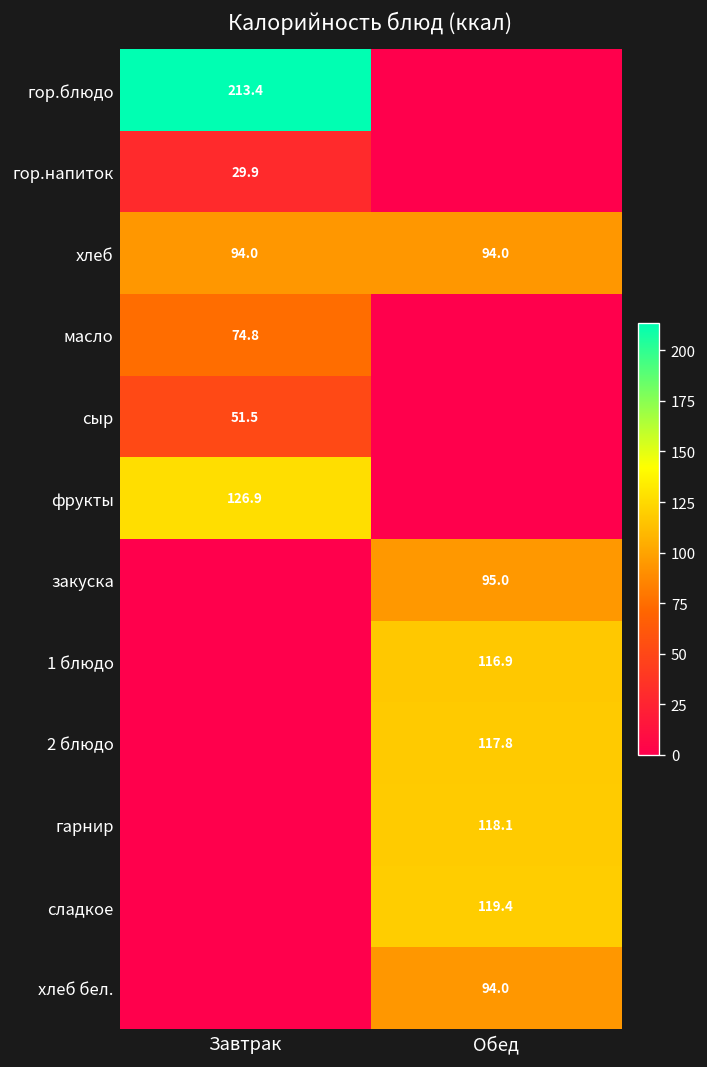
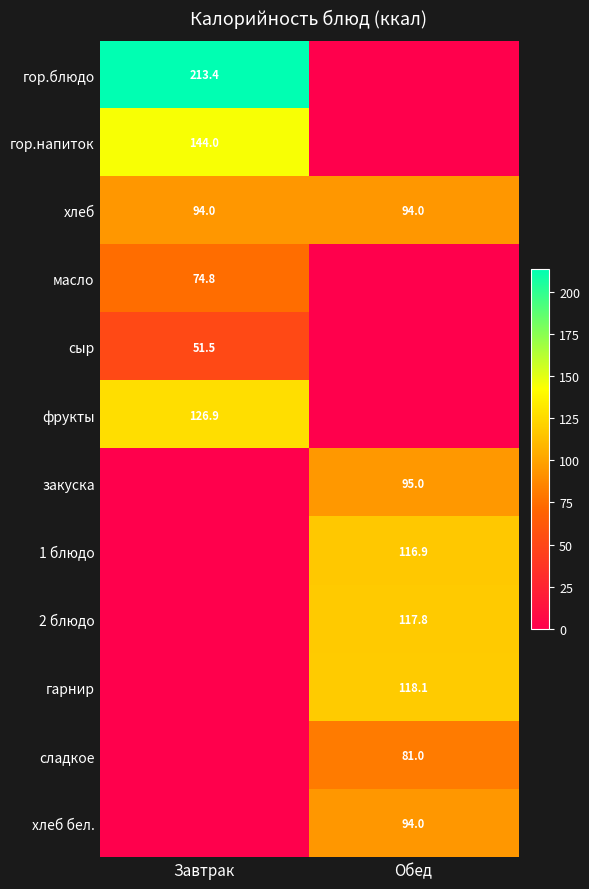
  {
    "гор.блюдо": {
      "Завтрак": 213.4
    },
    "гор.напиток": {
-     "Завтрак": 29.9
+     "Завтрак": 144.0
    },
    "хлеб": {
      "Завтрак": 94.0,
      "Обед": 94.0
    },
    "масло": {
      "Завтрак": 74.8
    },
    "сыр": {
      "Завтрак": 51.5
    },
    "фрукты": {
      "Завтрак": 126.9
    },
    "закуска": {
      "Обед": 95.0
    },
    "1 блюдо": {
      "Обед": 116.9
    },
    "2 блюдо": {
      "Обед": 117.8
    },
    "гарнир": {
      "Обед": 118.1
    },
    "сладкое": {
-     "Обед": 119.4
+     "Обед": 81.0
    },
    "хлеб бел.": {
      "Обед": 94.0
    }
  }
